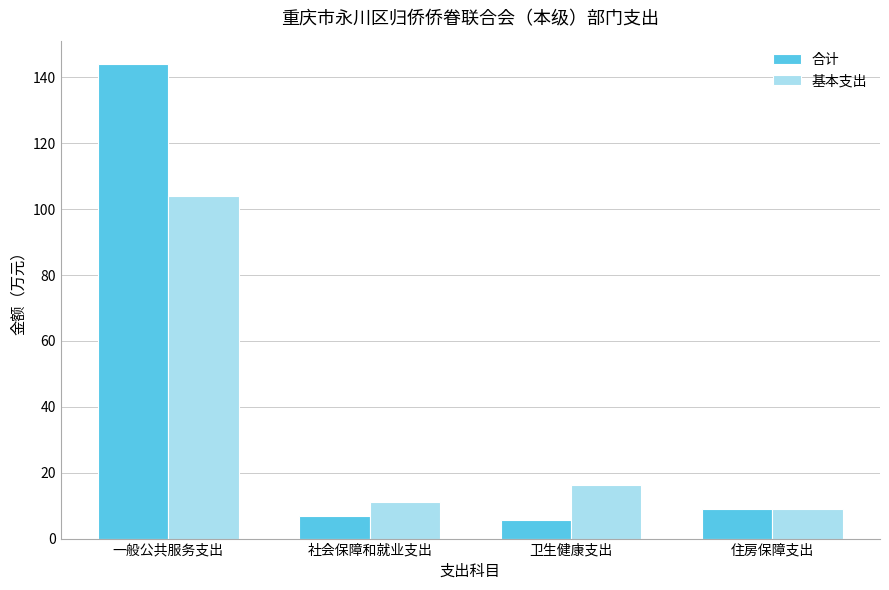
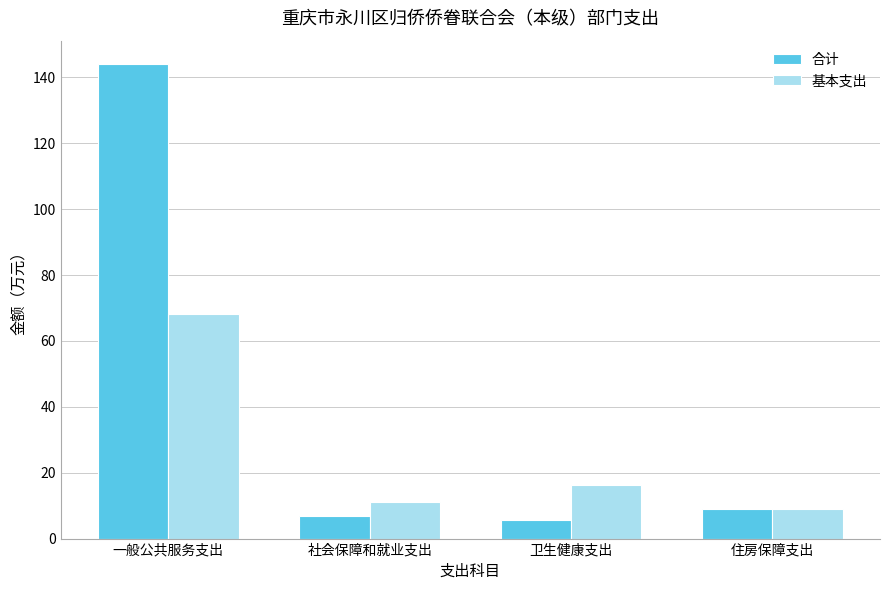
  {
    "合计": {
      "一般公共服务支出": 144,
      "社会保障和就业支出": 7,
      "卫生健康支出": 6,
      "住房保障支出": 9
    },
    "基本支出": {
-     "一般公共服务支出": 104,
+     "一般公共服务支出": 68,
      "社会保障和就业支出": 11,
      "卫生健康支出": 16,
      "住房保障支出": 9
    }
  }
